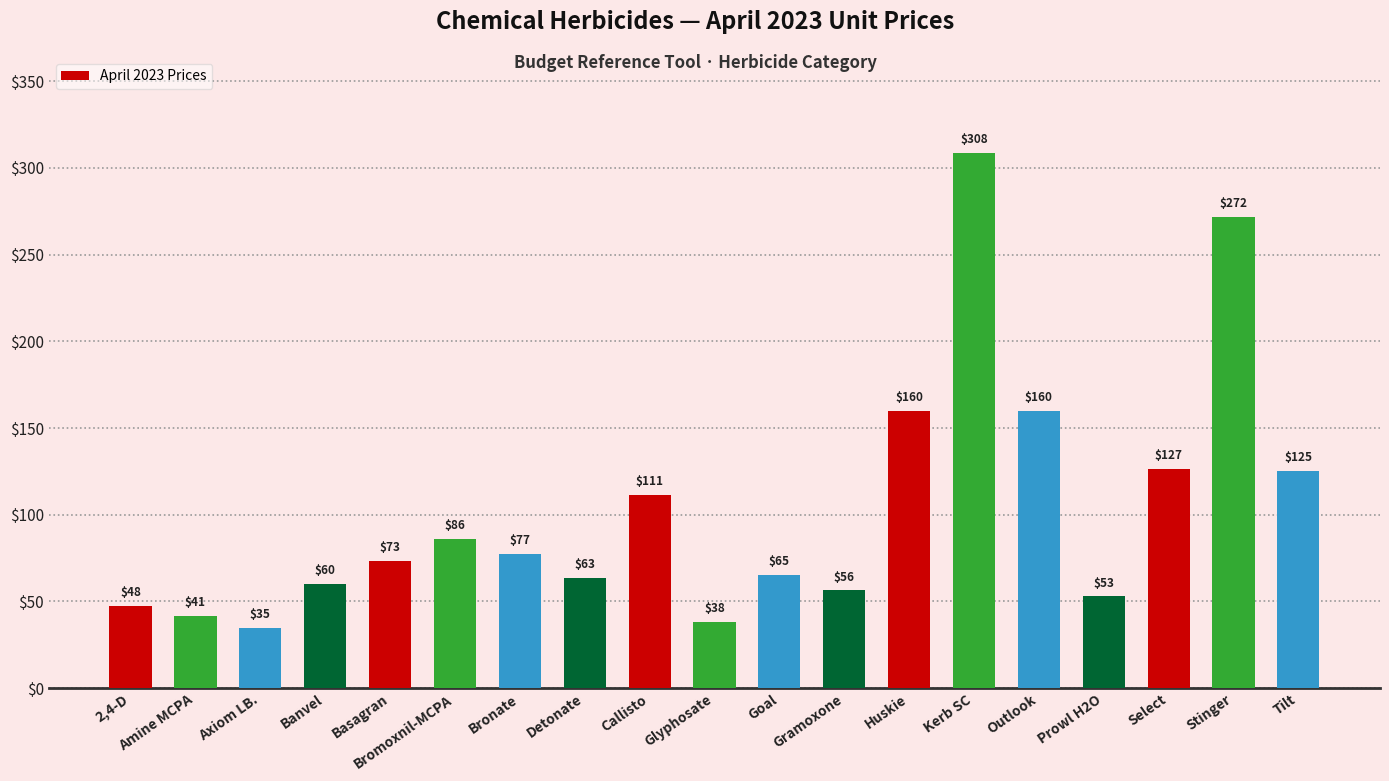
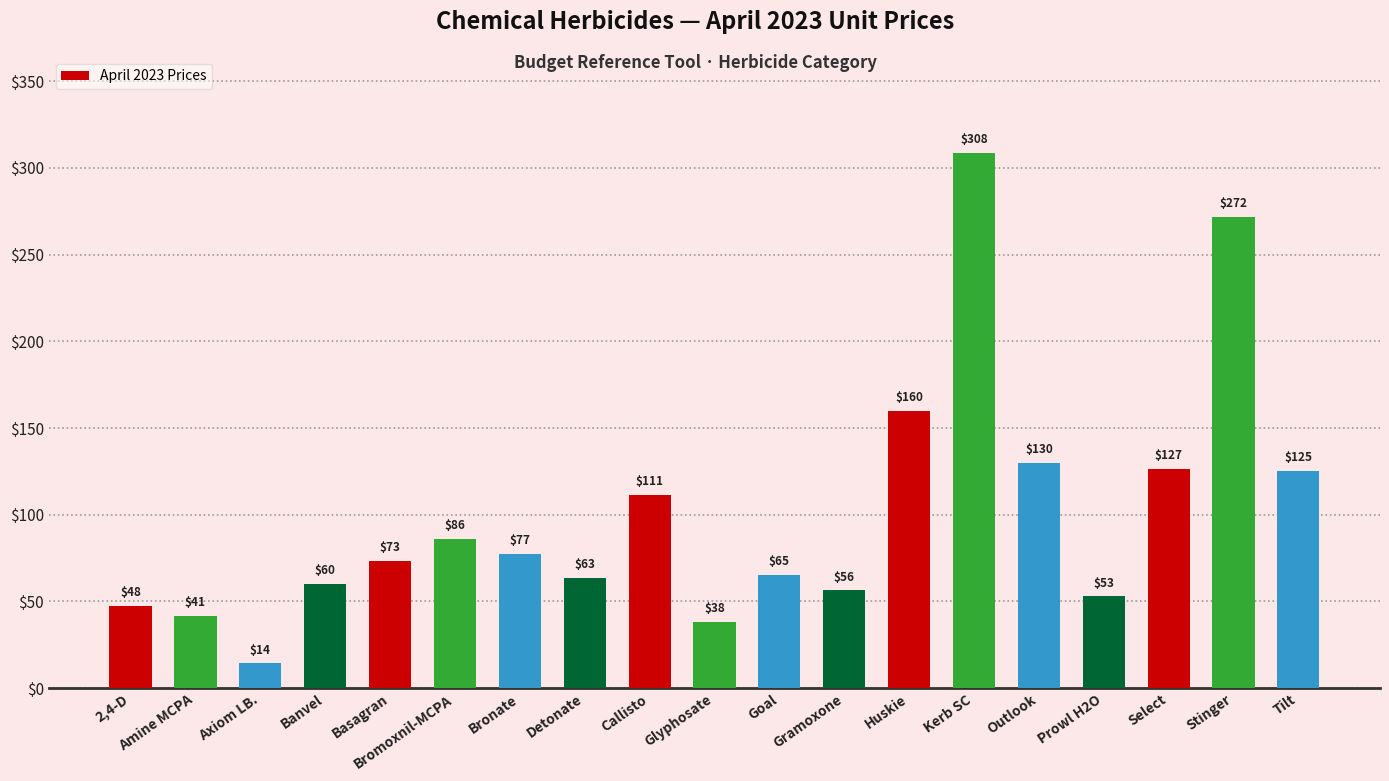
  {
    "2,4-D": "$48",
    "Amine MCPA": "$41",
-   "Axiom LB.": "$35",
+   "Axiom LB.": "$14",
    "Banvel": "$60",
    "Basagran": "$73",
    "Bromoxnil-MCPA": "$86",
    "Bronate": "$77",
    "Detonate": "$63",
    "Callisto": "$111",
    "Glyphosate": "$38",
    "Goal": "$65",
    "Gramoxone": "$56",
    "Huskie": "$160",
    "Kerb SC": "$308",
-   "Outlook": "$160",
+   "Outlook": "$130",
    "Prowl H2O": "$53",
    "Select": "$127",
    "Stinger": "$272",
    "Tilt": "$125"
  }
